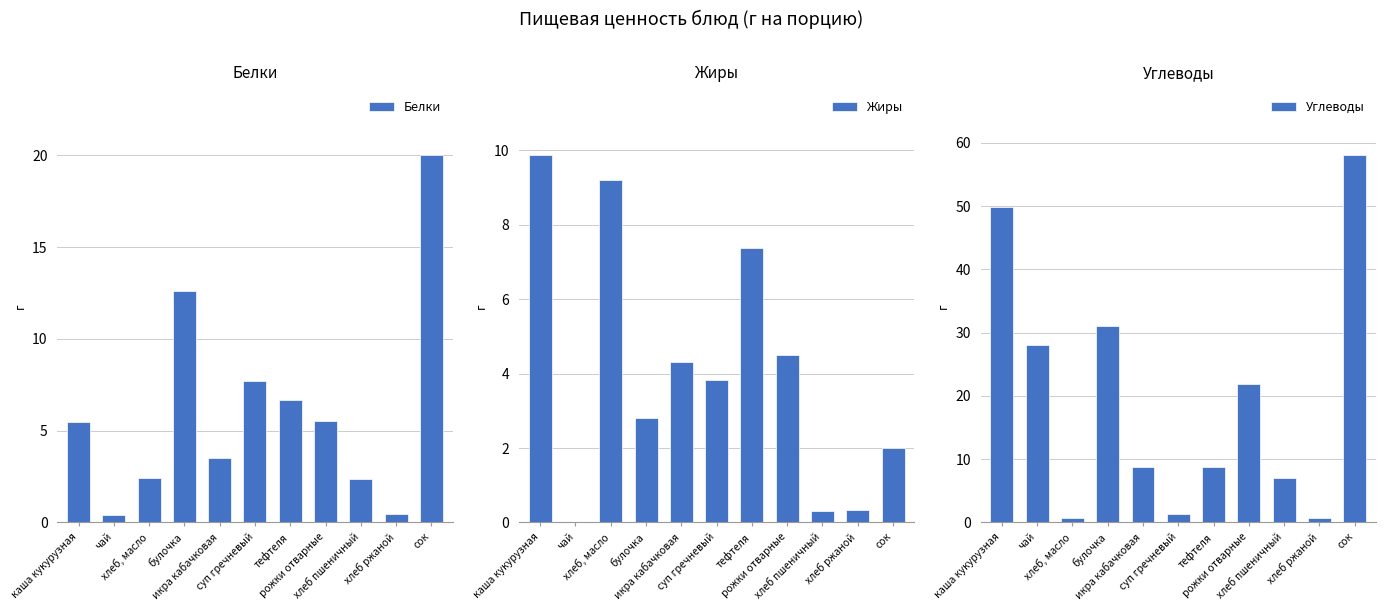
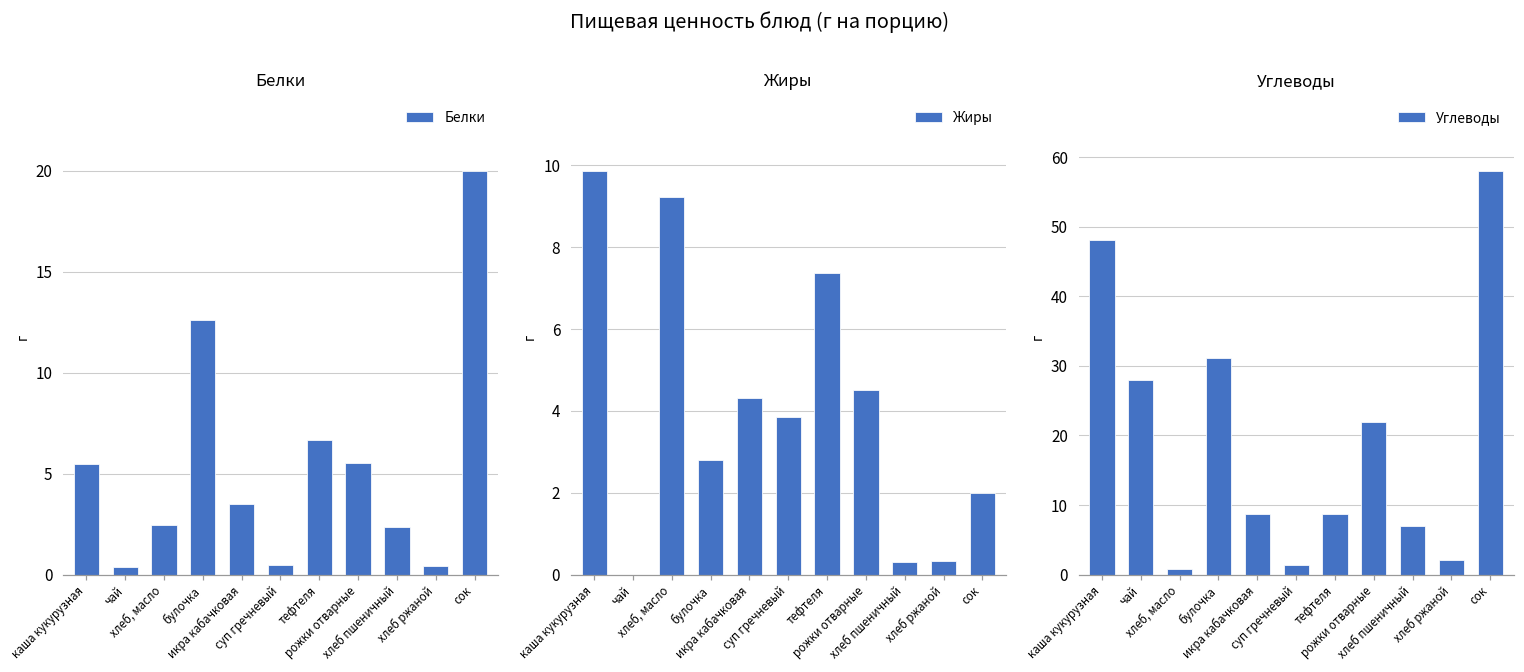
  {
    "Белки": {
      "каша кукурузная": 5.5,
      "чай": 0.4,
      "хлеб, масло": 2.5,
      "булочка": 12.6,
      "икра кабачковая": 3.5,
-     "суп гречневый": 7.7,
+     "суп гречневый": 0.5,
      "тефтеля": 6.7,
      "рожки отварные": 5.5,
      "хлеб пшеничный": 2.4,
      "хлеб ржаной": 0.5,
      "сок": 20.0
    },
    "Жиры": {
      "каша кукурузная": 9.9,
      "чай": 0.0,
      "хлеб, масло": 9.2,
      "булочка": 2.8,
      "икра кабачковая": 4.3,
      "суп гречневый": 3.8,
      "тефтеля": 7.4,
      "рожки отварные": 4.5,
      "хлеб пшеничный": 0.3,
      "хлеб ржаной": 0.3,
      "сок": 2.0
    },
    "Углеводы": {
-     "каша кукурузная": 50,
+     "каша кукурузная": 48,
      "чай": 28,
      "хлеб, масло": 1,
      "булочка": 31,
      "икра кабачковая": 9,
      "суп гречневый": 1,
      "тефтеля": 9,
      "рожки отварные": 22,
      "хлеб пшеничный": 7,
-     "хлеб ржаной": 1,
+     "хлеб ржаной": 2,
      "сок": 58
    }
  }
